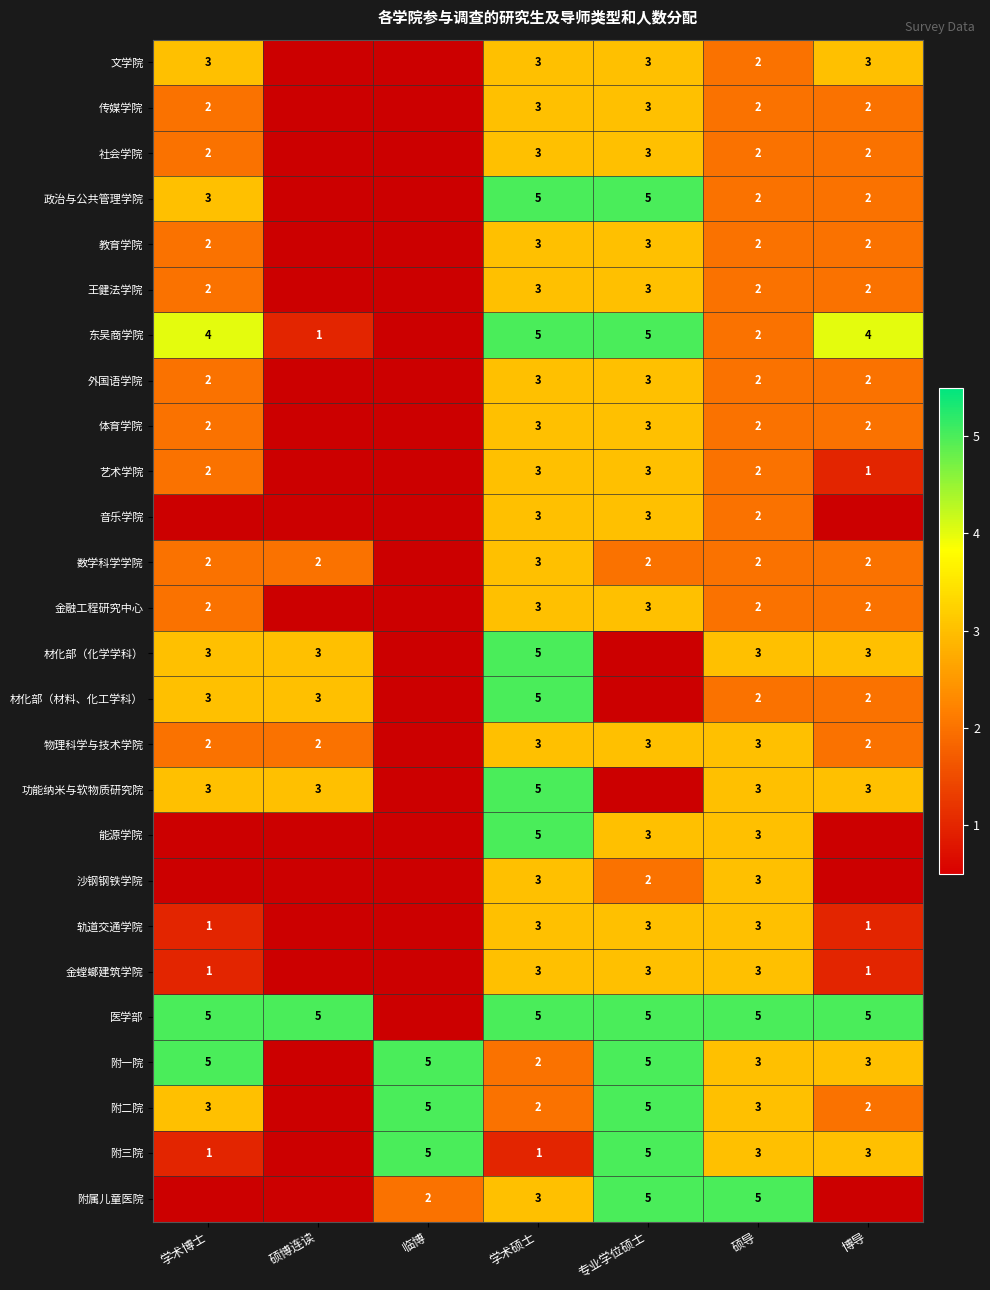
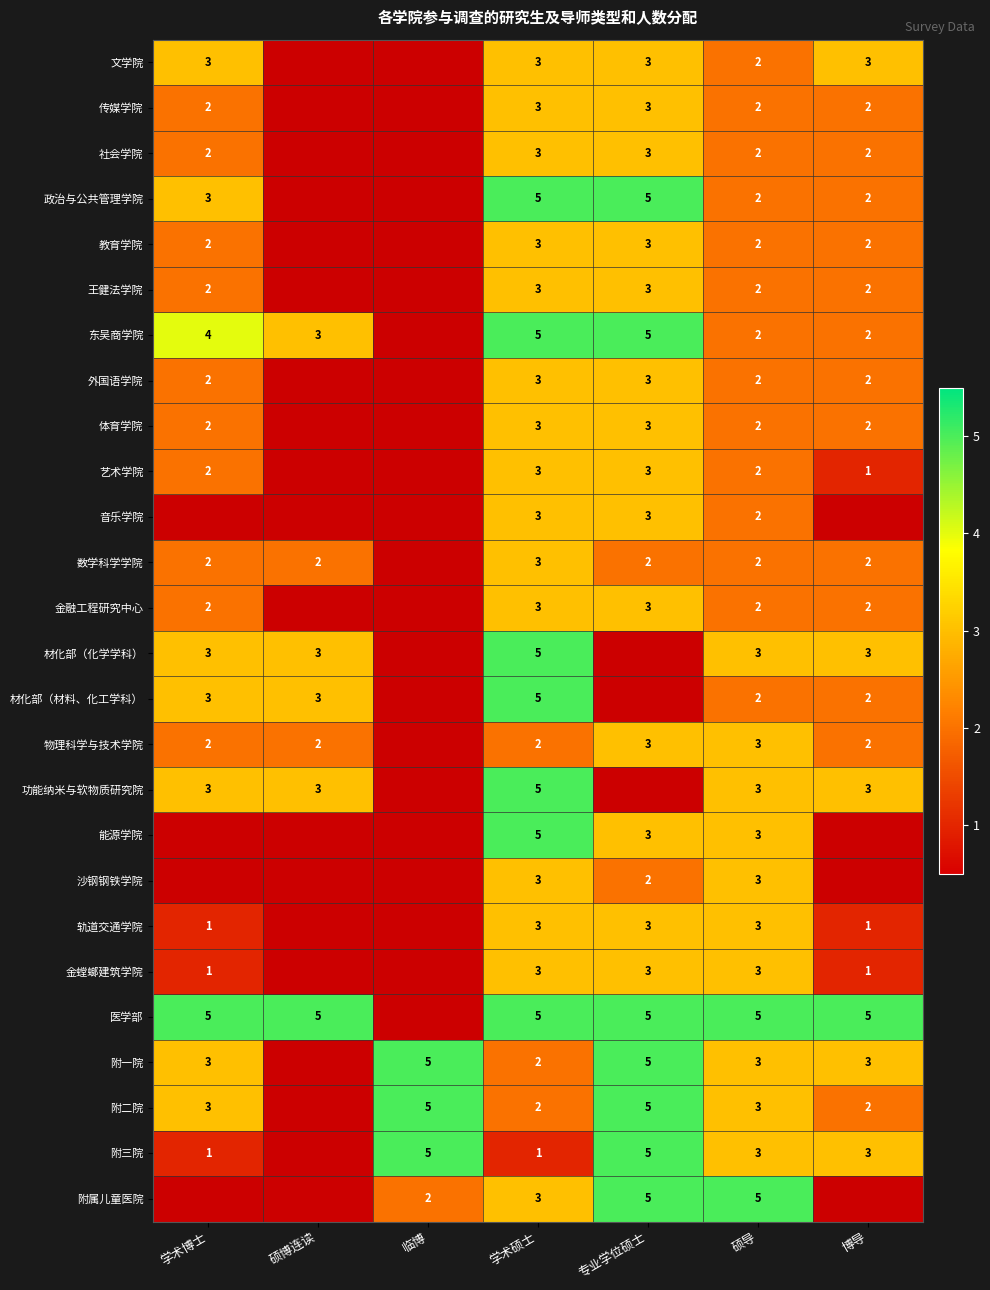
  {
    "文学院": {
      "学术博士": 3,
      "学术硕士": 3,
      "专业学位硕士": 3,
      "硕导": 2,
      "博导": 3
    },
    "传媒学院": {
      "学术博士": 2,
      "学术硕士": 3,
      "专业学位硕士": 3,
      "硕导": 2,
      "博导": 2
    },
    "社会学院": {
      "学术博士": 2,
      "学术硕士": 3,
      "专业学位硕士": 3,
      "硕导": 2,
      "博导": 2
    },
    "政治与公共管理学院": {
      "学术博士": 3,
      "学术硕士": 5,
      "专业学位硕士": 5,
      "硕导": 2,
      "博导": 2
    },
    "教育学院": {
      "学术博士": 2,
      "学术硕士": 3,
      "专业学位硕士": 3,
      "硕导": 2,
      "博导": 2
    },
    "王健法学院": {
      "学术博士": 2,
      "学术硕士": 3,
      "专业学位硕士": 3,
      "硕导": 2,
      "博导": 2
    },
    "东吴商学院": {
      "学术博士": 4,
-     "硕博连读": 1,
+     "硕博连读": 3,
      "学术硕士": 5,
      "专业学位硕士": 5,
      "硕导": 2,
-     "博导": 4
+     "博导": 2
    },
    "外国语学院": {
      "学术博士": 2,
      "学术硕士": 3,
      "专业学位硕士": 3,
      "硕导": 2,
      "博导": 2
    },
    "体育学院": {
      "学术博士": 2,
      "学术硕士": 3,
      "专业学位硕士": 3,
      "硕导": 2,
      "博导": 2
    },
    "艺术学院": {
      "学术博士": 2,
      "学术硕士": 3,
      "专业学位硕士": 3,
      "硕导": 2,
      "博导": 1
    },
    "音乐学院": {
      "学术硕士": 3,
      "专业学位硕士": 3,
      "硕导": 2
    },
    "数学科学学院": {
      "学术博士": 2,
      "硕博连读": 2,
      "学术硕士": 3,
      "专业学位硕士": 2,
      "硕导": 2,
      "博导": 2
    },
    "金融工程研究中心": {
      "学术博士": 2,
      "学术硕士": 3,
      "专业学位硕士": 3,
      "硕导": 2,
      "博导": 2
    },
    "材化部（化学学科）": {
      "学术博士": 3,
      "硕博连读": 3,
      "学术硕士": 5,
      "硕导": 3,
      "博导": 3
    },
    "材化部（材料、化工学科）": {
      "学术博士": 3,
      "硕博连读": 3,
      "学术硕士": 5,
      "硕导": 2,
      "博导": 2
    },
    "物理科学与技术学院": {
      "学术博士": 2,
      "硕博连读": 2,
-     "学术硕士": 3,
+     "学术硕士": 2,
      "专业学位硕士": 3,
      "硕导": 3,
      "博导": 2
    },
    "功能纳米与软物质研究院": {
      "学术博士": 3,
      "硕博连读": 3,
      "学术硕士": 5,
      "硕导": 3,
      "博导": 3
    },
    "能源学院": {
      "学术硕士": 5,
      "专业学位硕士": 3,
      "硕导": 3
    },
    "沙钢钢铁学院": {
      "学术硕士": 3,
      "专业学位硕士": 2,
      "硕导": 3
    },
    "轨道交通学院": {
      "学术博士": 1,
      "学术硕士": 3,
      "专业学位硕士": 3,
      "硕导": 3,
      "博导": 1
    },
    "金螳螂建筑学院": {
      "学术博士": 1,
      "学术硕士": 3,
      "专业学位硕士": 3,
      "硕导": 3,
      "博导": 1
    },
    "医学部": {
      "学术博士": 5,
      "硕博连读": 5,
      "学术硕士": 5,
      "专业学位硕士": 5,
      "硕导": 5,
      "博导": 5
    },
    "附一院": {
-     "学术博士": 5,
+     "学术博士": 3,
      "临博": 5,
      "学术硕士": 2,
      "专业学位硕士": 5,
      "硕导": 3,
      "博导": 3
    },
    "附二院": {
      "学术博士": 3,
      "临博": 5,
      "学术硕士": 2,
      "专业学位硕士": 5,
      "硕导": 3,
      "博导": 2
    },
    "附三院": {
      "学术博士": 1,
      "临博": 5,
      "学术硕士": 1,
      "专业学位硕士": 5,
      "硕导": 3,
      "博导": 3
    },
    "附属儿童医院": {
      "临博": 2,
      "学术硕士": 3,
      "专业学位硕士": 5,
      "硕导": 5
    }
  }
